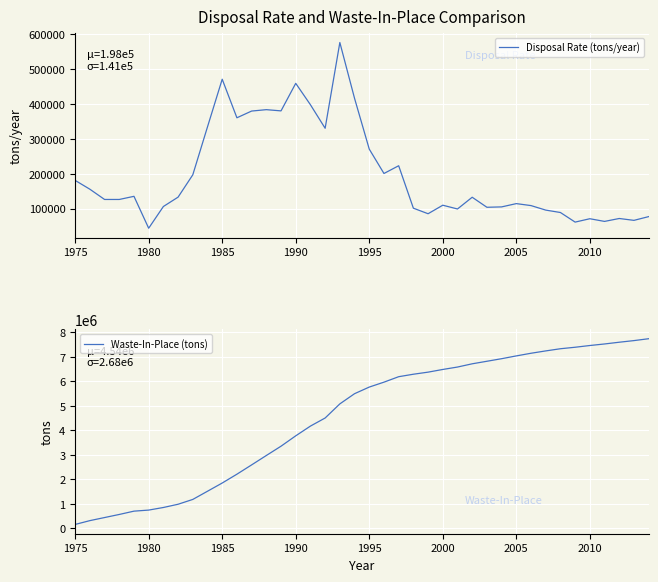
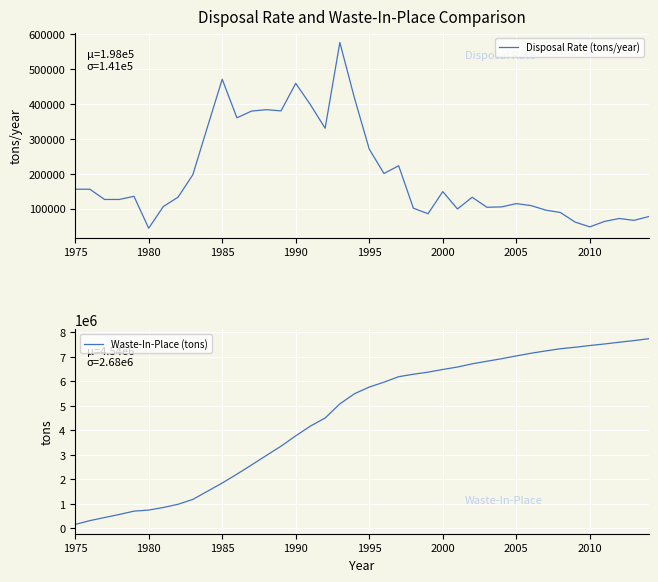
  {
    "Disposal Rate and Waste-In-Place Comparison": {
-     "1975": 180000,
+     "1975": 160000,
      "1980": 40000,
      "1985": 470000,
      "1990": 460000,
      "1995": 270000,
-     "2000": 110000,
+     "2000": 150000,
      "2005": 110000,
-     "2010": 70000
+     "2010": 50000
    }
  }
